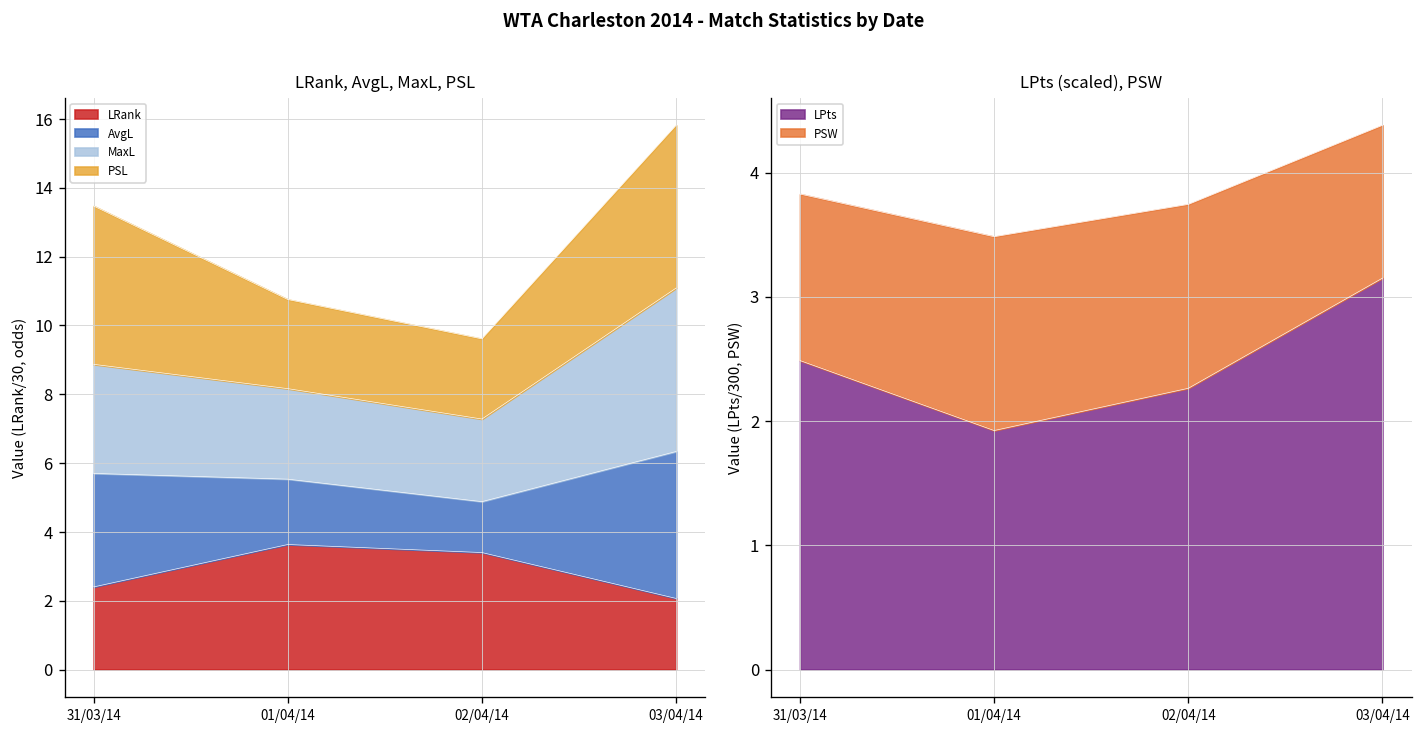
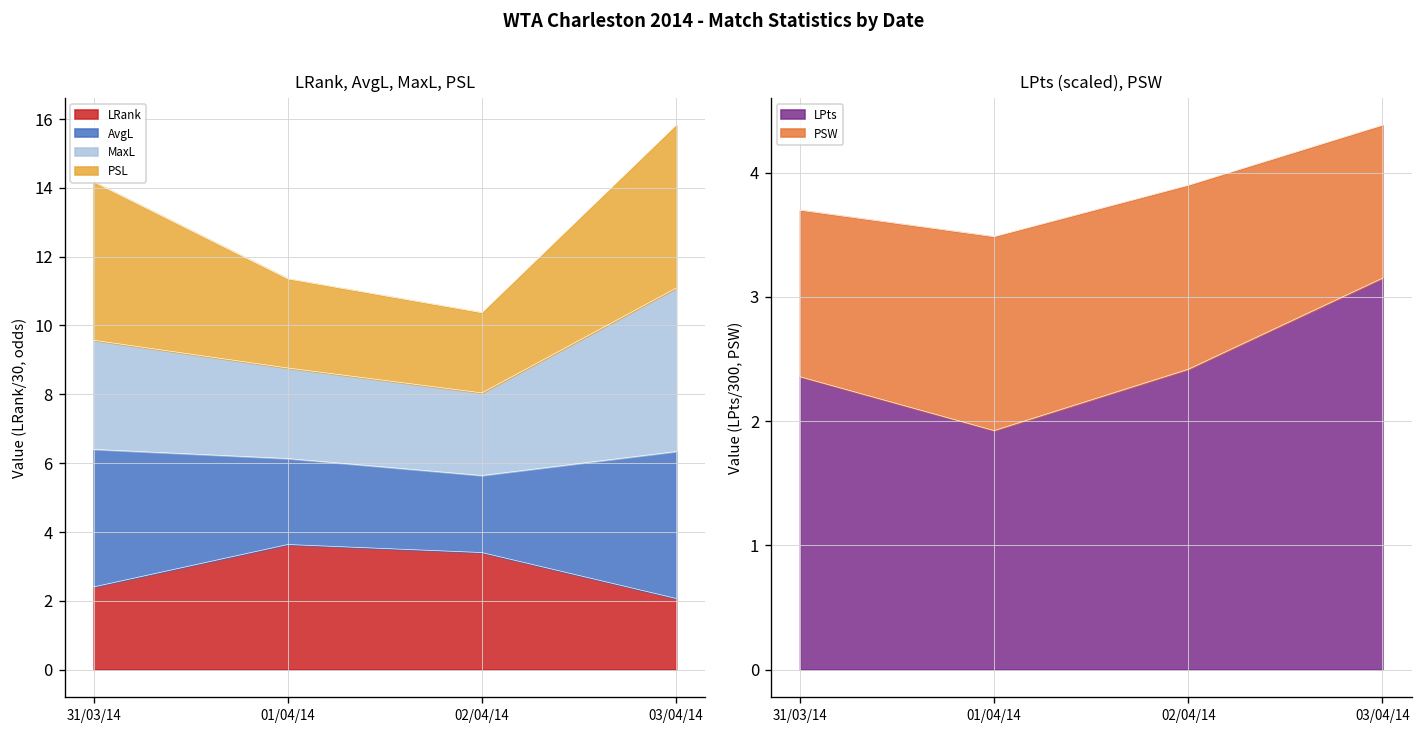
  {
    "LRank, AvgL, MaxL, PSL": {
      "LRank": {
        "31/03/14": 2.4,
        "01/04/14": 3.6,
        "02/04/14": 3.4,
        "03/04/14": 2.1
      },
      "AvgL": {
-       "31/03/14": 3.3,
-       "01/04/14": 1.9,
-       "02/04/14": 1.5,
+       "31/03/14": 4.0,
+       "01/04/14": 2.5,
+       "02/04/14": 2.2,
        "03/04/14": 4.3
      },
      "MaxL": {
        "31/03/14": 3.2,
        "01/04/14": 2.6,
        "02/04/14": 2.4,
        "03/04/14": 4.8
      },
      "PSL": {
        "31/03/14": 4.6,
        "01/04/14": 2.6,
        "02/04/14": 2.3,
        "03/04/14": 4.7
      }
    },
    "LPts (scaled), PSW": {
      "LPts": {
-       "31/03/14": 2.49,
+       "31/03/14": 2.36,
        "01/04/14": 1.92,
-       "02/04/14": 2.26,
+       "02/04/14": 2.42,
        "03/04/14": 3.15
      },
      "PSW": {
        "31/03/14": 1.34,
        "01/04/14": 1.56,
        "02/04/14": 1.48,
        "03/04/14": 1.23
      }
    }
  }
